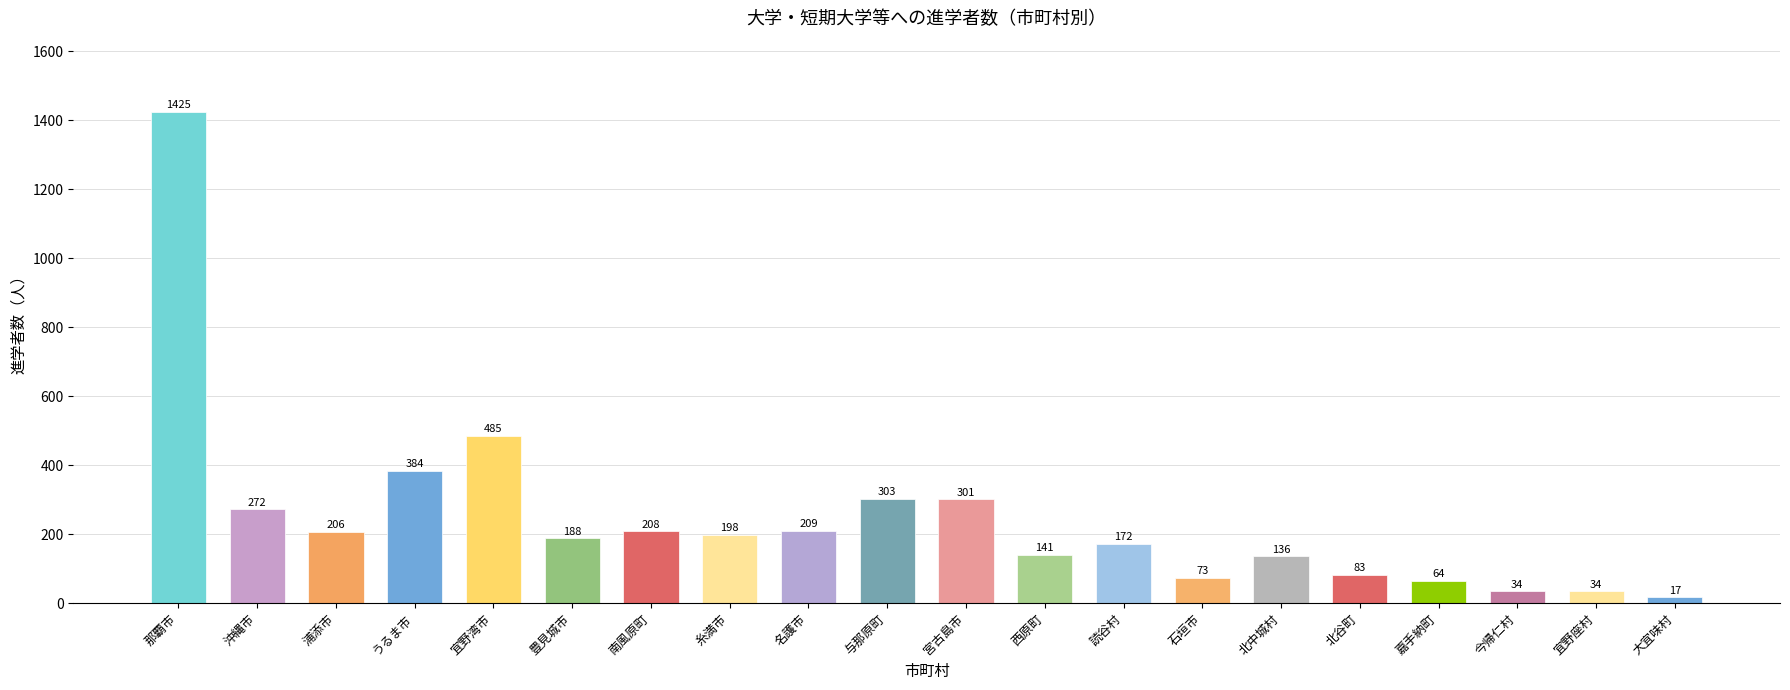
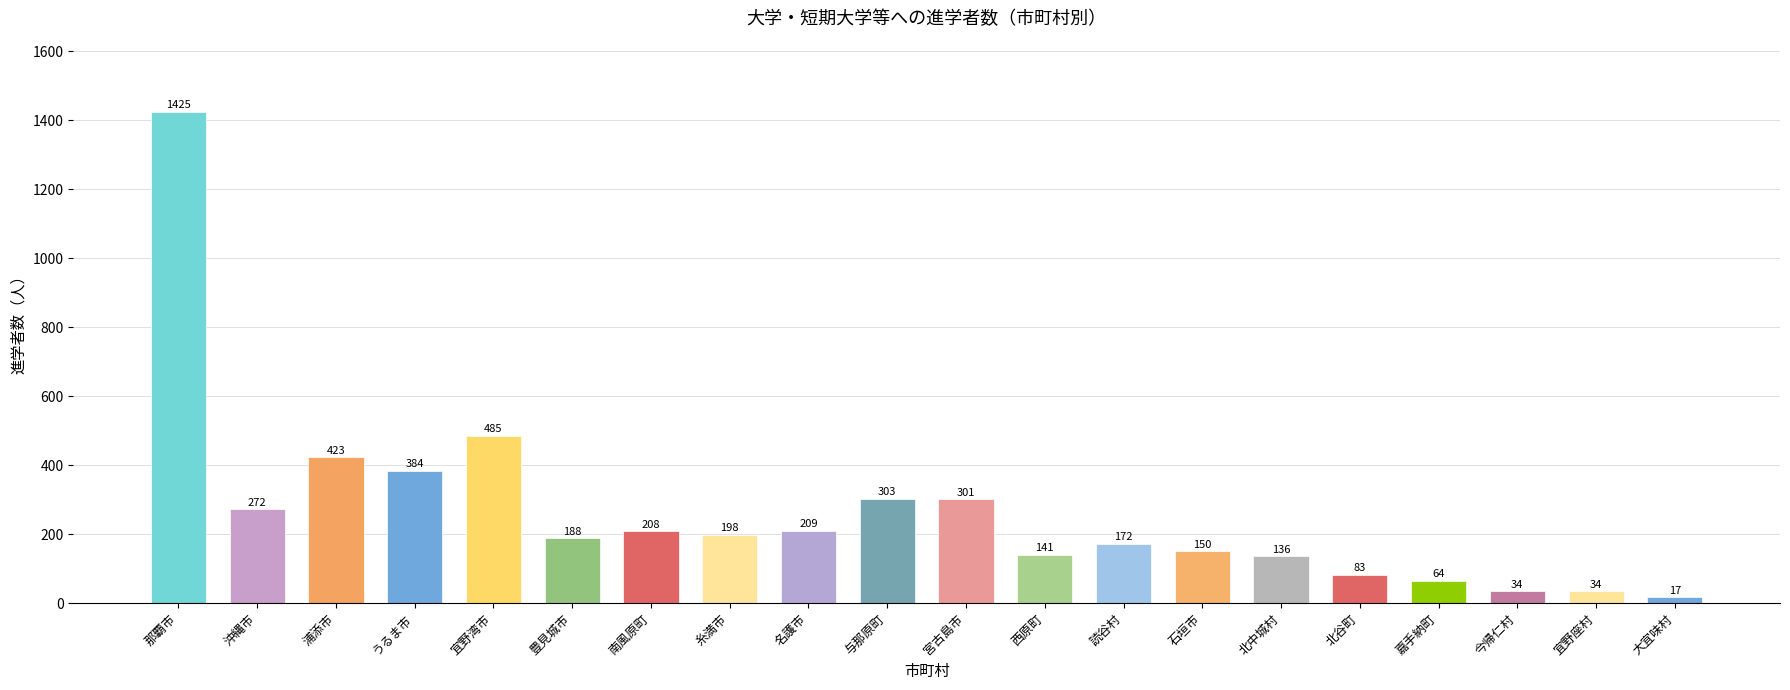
  {
    "那覇市": 1425,
    "沖縄市": 272,
-   "浦添市": 206,
+   "浦添市": 423,
    "うるま市": 384,
    "宜野湾市": 485,
    "豊見城市": 188,
    "南風原町": 208,
    "糸満市": 198,
    "名護市": 209,
    "与那原町": 303,
    "宮古島市": 301,
    "西原町": 141,
    "読谷村": 172,
-   "石垣市": 73,
+   "石垣市": 150,
    "北中城村": 136,
    "北谷町": 83,
    "嘉手納町": 64,
    "今帰仁村": 34,
    "宜野座村": 34,
    "大宜味村": 17
  }
